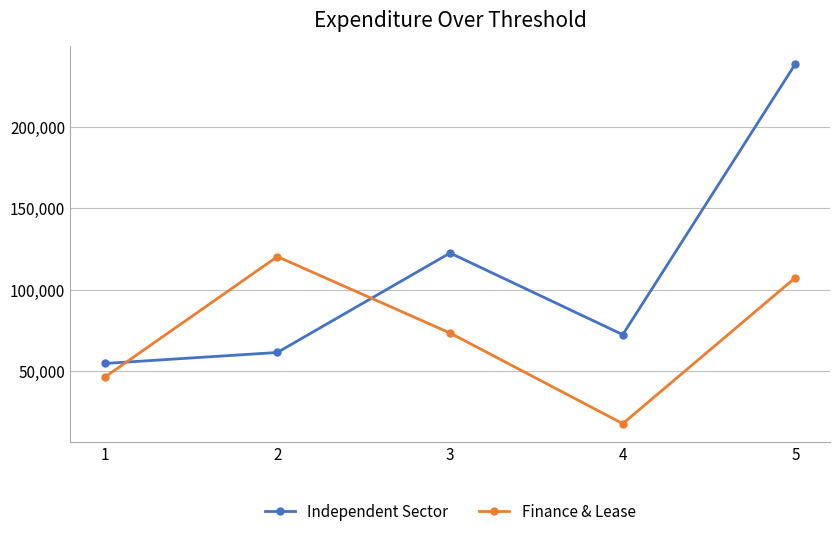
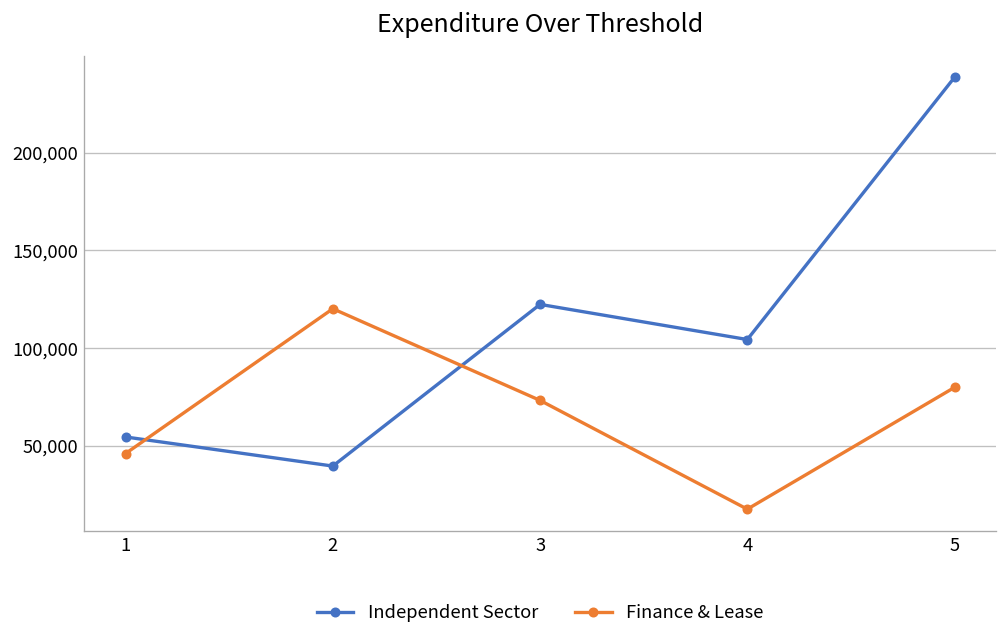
  {
    "Independent Sector": {
      "1": "55,000",
-     "2": "61,000",
+     "2": "40,000",
      "3": "122,000",
-     "4": "72,000",
+     "4": "104,000",
      "5": "239,000"
    },
    "Finance & Lease": {
      "1": "46,000",
      "2": "120,000",
      "3": "73,000",
      "4": "18,000",
-     "5": "107,000"
+     "5": "80,000"
    }
  }
